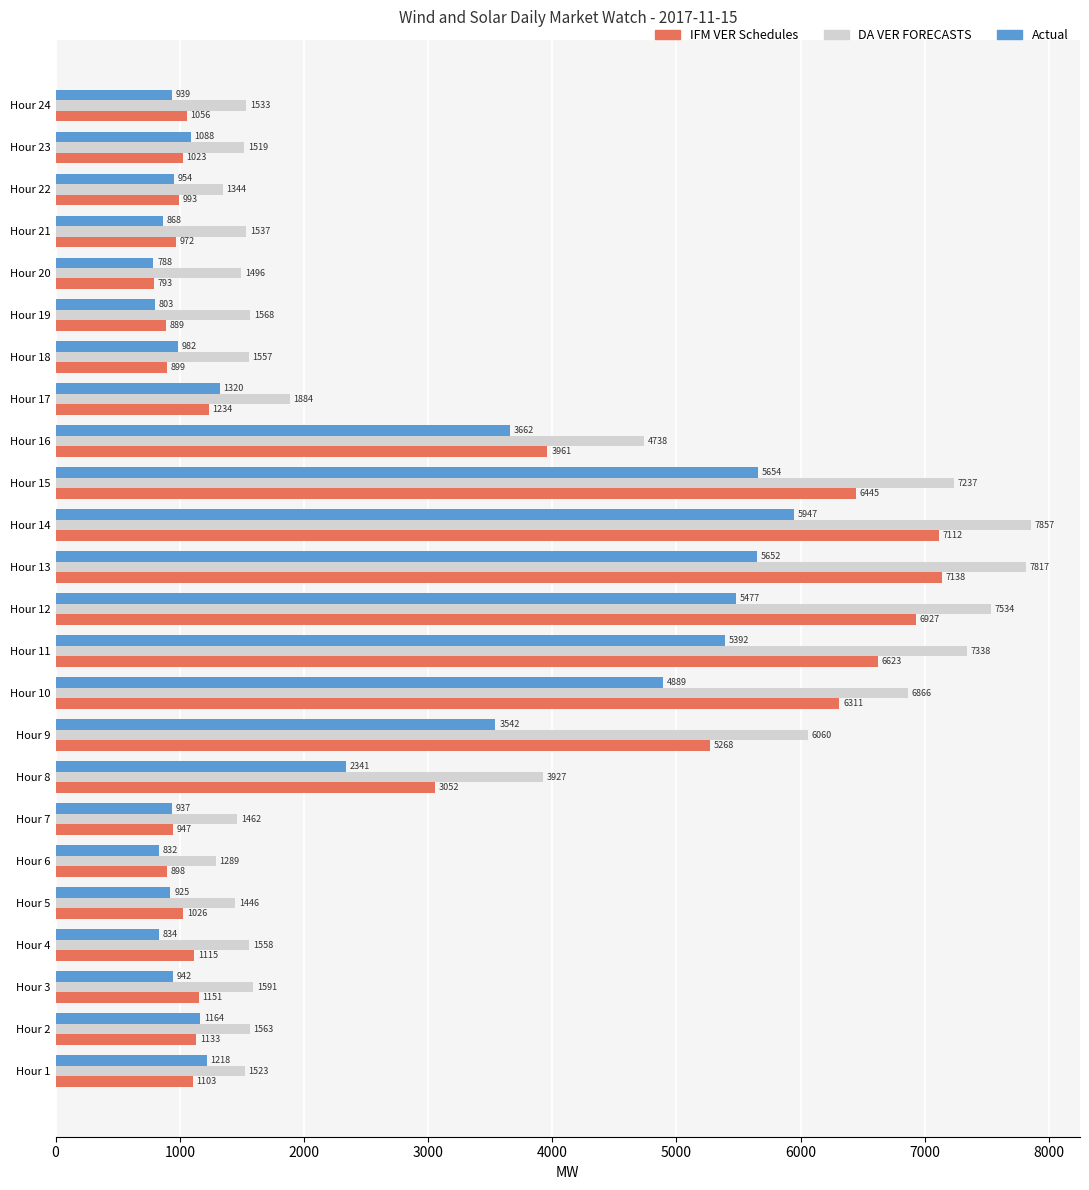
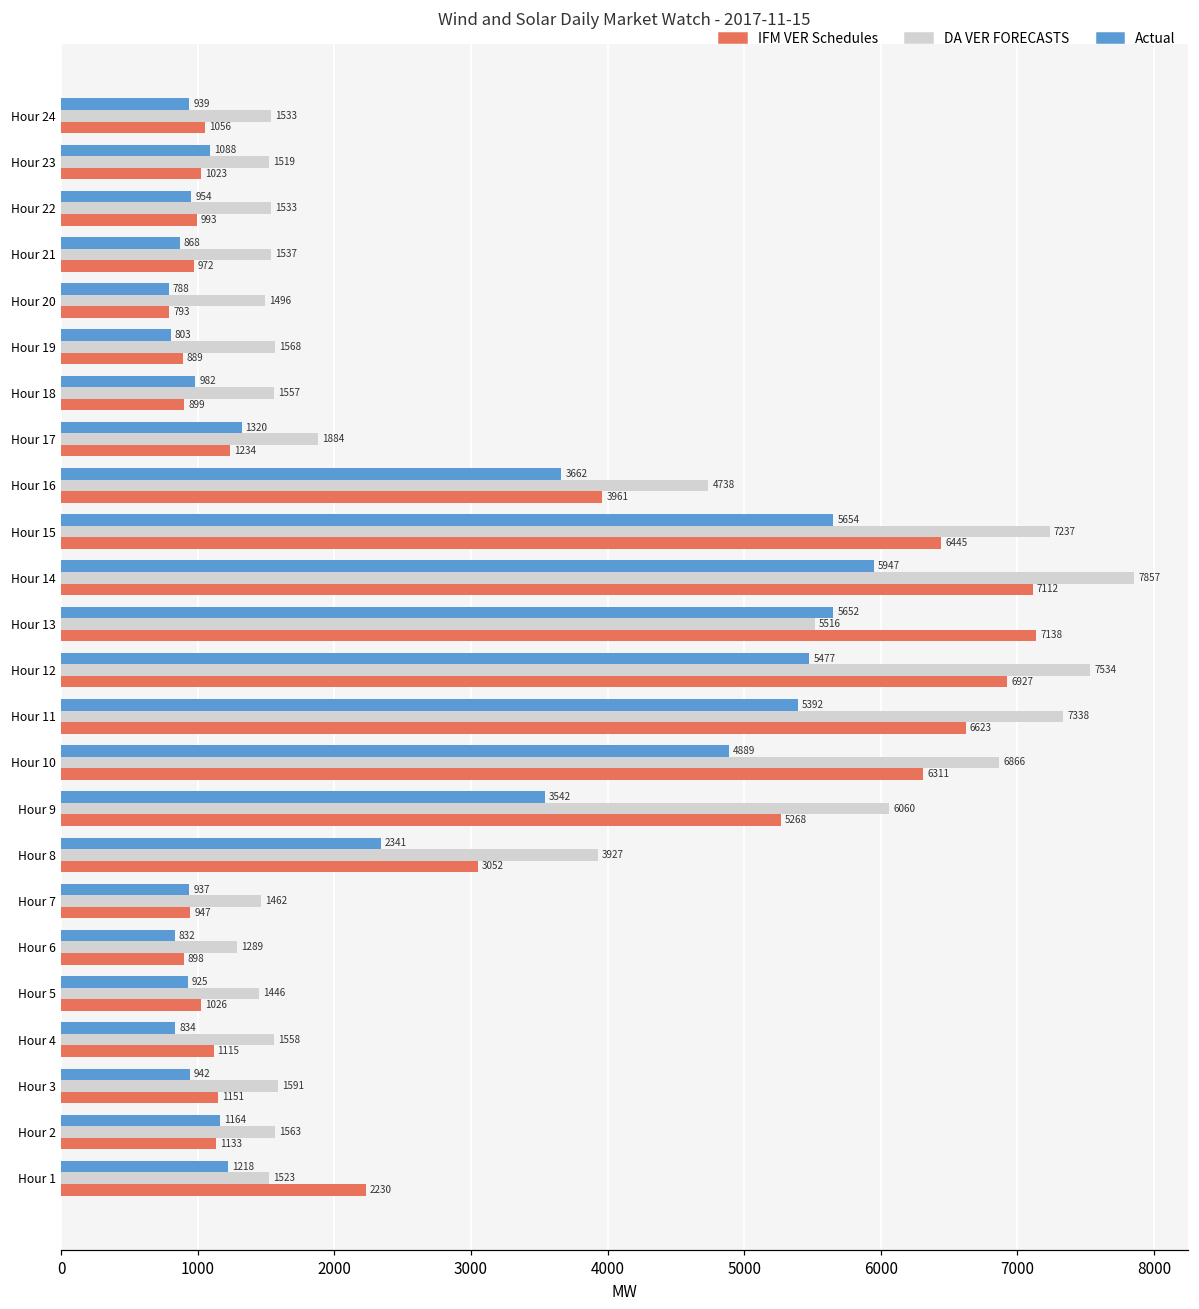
  {
    "IFM VER Schedules": {
      "Hour 24": 1056,
      "Hour 23": 1023,
      "Hour 22": 993,
      "Hour 21": 972,
      "Hour 20": 793,
      "Hour 19": 889,
      "Hour 18": 899,
      "Hour 17": 1234,
      "Hour 16": 3961,
      "Hour 15": 6445,
      "Hour 14": 7112,
      "Hour 13": 7138,
      "Hour 12": 6927,
      "Hour 11": 6623,
      "Hour 10": 6311,
      "Hour 9": 5268,
      "Hour 8": 3052,
      "Hour 7": 947,
      "Hour 6": 898,
      "Hour 5": 1026,
      "Hour 4": 1115,
      "Hour 3": 1151,
      "Hour 2": 1133,
-     "Hour 1": 1103
+     "Hour 1": 2230
    },
    "DA VER FORECASTS": {
      "Hour 24": 1533,
      "Hour 23": 1519,
-     "Hour 22": 1344,
+     "Hour 22": 1533,
      "Hour 21": 1537,
      "Hour 20": 1496,
      "Hour 19": 1568,
      "Hour 18": 1557,
      "Hour 17": 1884,
      "Hour 16": 4738,
      "Hour 15": 7237,
      "Hour 14": 7857,
-     "Hour 13": 7817,
+     "Hour 13": 5516,
      "Hour 12": 7534,
      "Hour 11": 7338,
      "Hour 10": 6866,
      "Hour 9": 6060,
      "Hour 8": 3927,
      "Hour 7": 1462,
      "Hour 6": 1289,
      "Hour 5": 1446,
      "Hour 4": 1558,
      "Hour 3": 1591,
      "Hour 2": 1563,
      "Hour 1": 1523
    },
    "Actual": {
      "Hour 24": 939,
      "Hour 23": 1088,
      "Hour 22": 954,
      "Hour 21": 868,
      "Hour 20": 788,
      "Hour 19": 803,
      "Hour 18": 982,
      "Hour 17": 1320,
      "Hour 16": 3662,
      "Hour 15": 5654,
      "Hour 14": 5947,
      "Hour 13": 5652,
      "Hour 12": 5477,
      "Hour 11": 5392,
      "Hour 10": 4889,
      "Hour 9": 3542,
      "Hour 8": 2341,
      "Hour 7": 937,
      "Hour 6": 832,
      "Hour 5": 925,
      "Hour 4": 834,
      "Hour 3": 942,
      "Hour 2": 1164,
      "Hour 1": 1218
    }
  }
